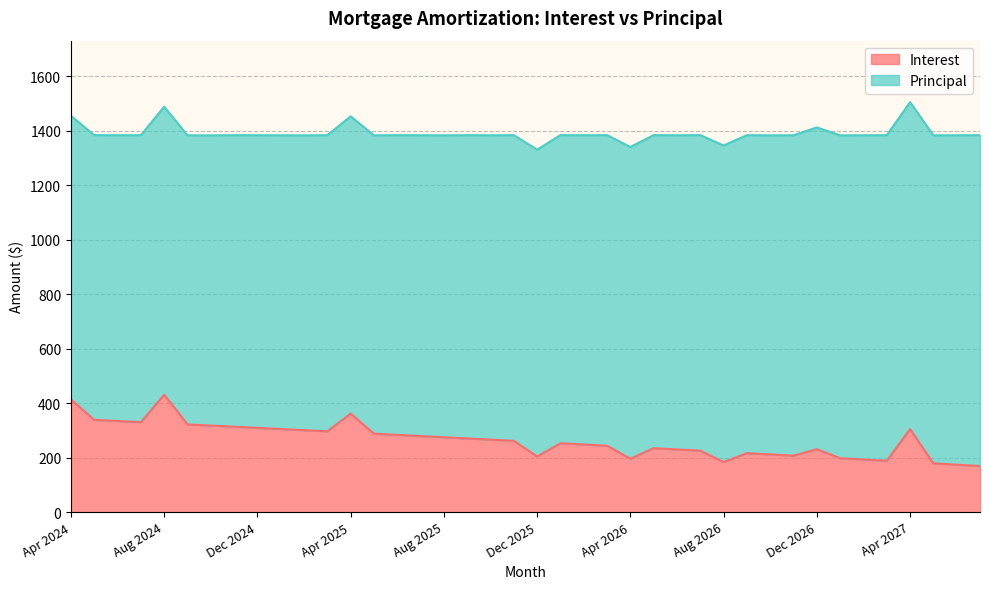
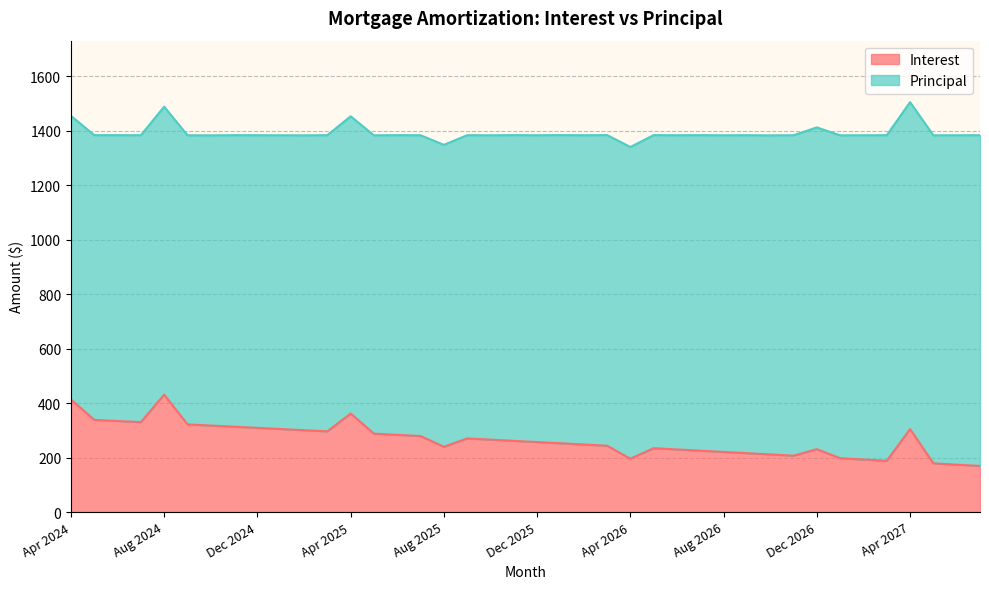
  {
    "Interest": {
      "Apr 2024": 410,
      "Aug 2024": 430,
      "Dec 2024": 310,
      "Apr 2025": 360,
-     "Aug 2025": 270,
-     "Dec 2025": 200,
+     "Aug 2025": 240,
+     "Dec 2025": 260,
      "Apr 2026": 200,
-     "Aug 2026": 180,
+     "Aug 2026": 220,
      "Dec 2026": 230,
      "Apr 2027": 300
    },
    "Principal": {
      "Apr 2024": 1040,
      "Aug 2024": 1060,
      "Dec 2024": 1070,
      "Apr 2025": 1090,
      "Aug 2025": 1110,
      "Dec 2025": 1130,
      "Apr 2026": 1140,
      "Aug 2026": 1160,
      "Dec 2026": 1180,
      "Apr 2027": 1200
    }
  }
